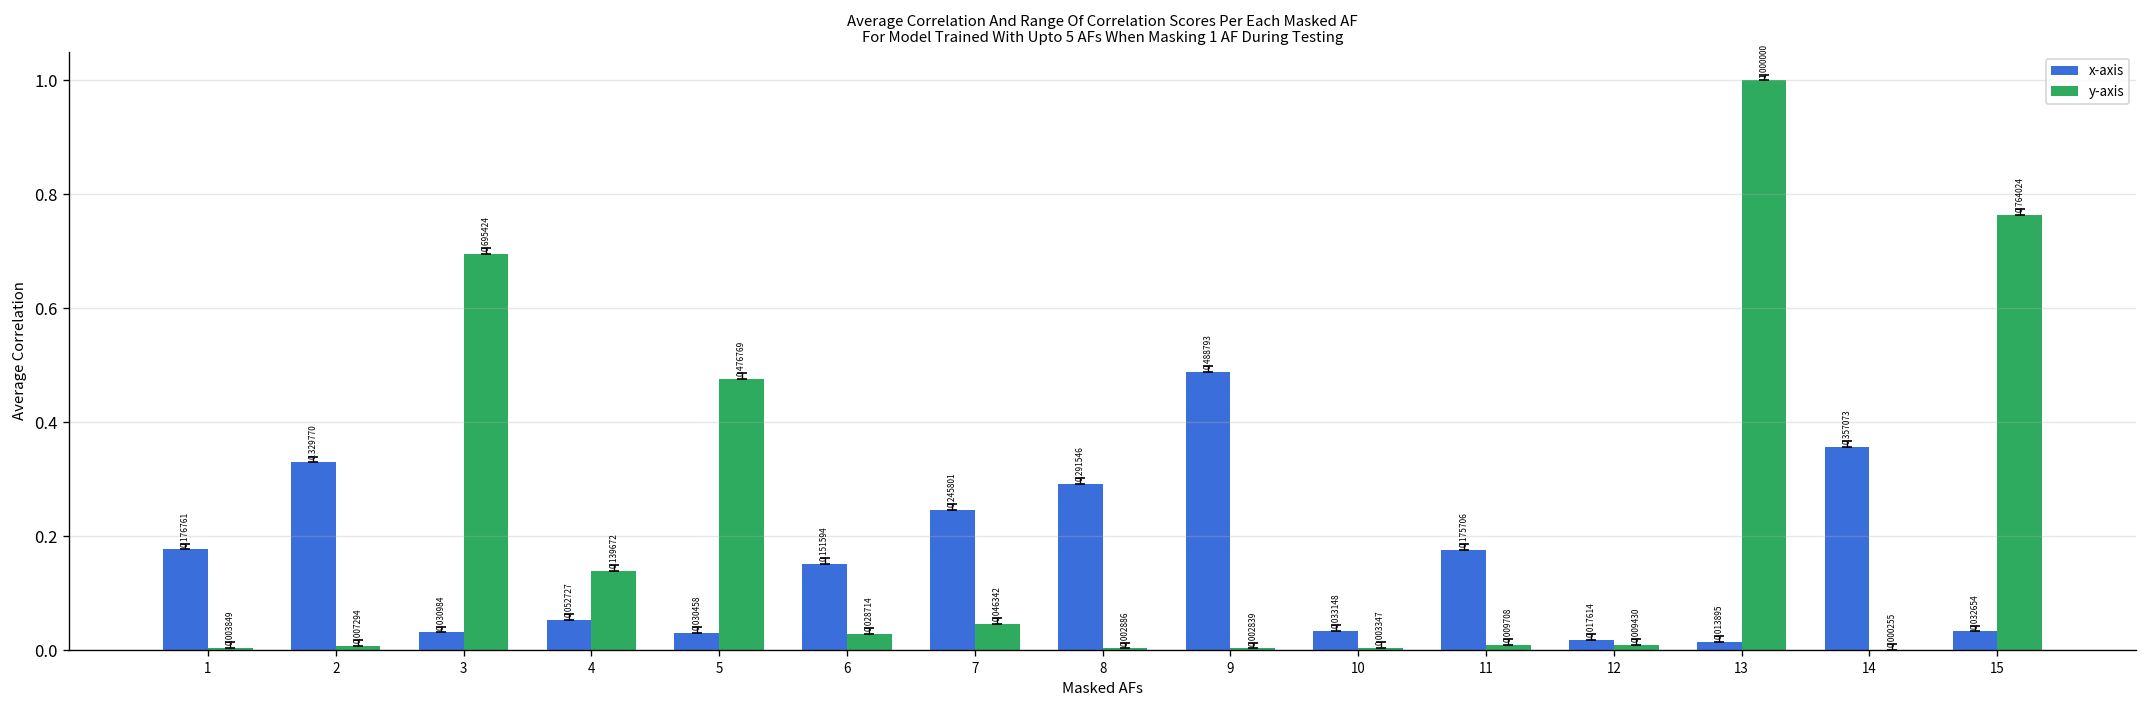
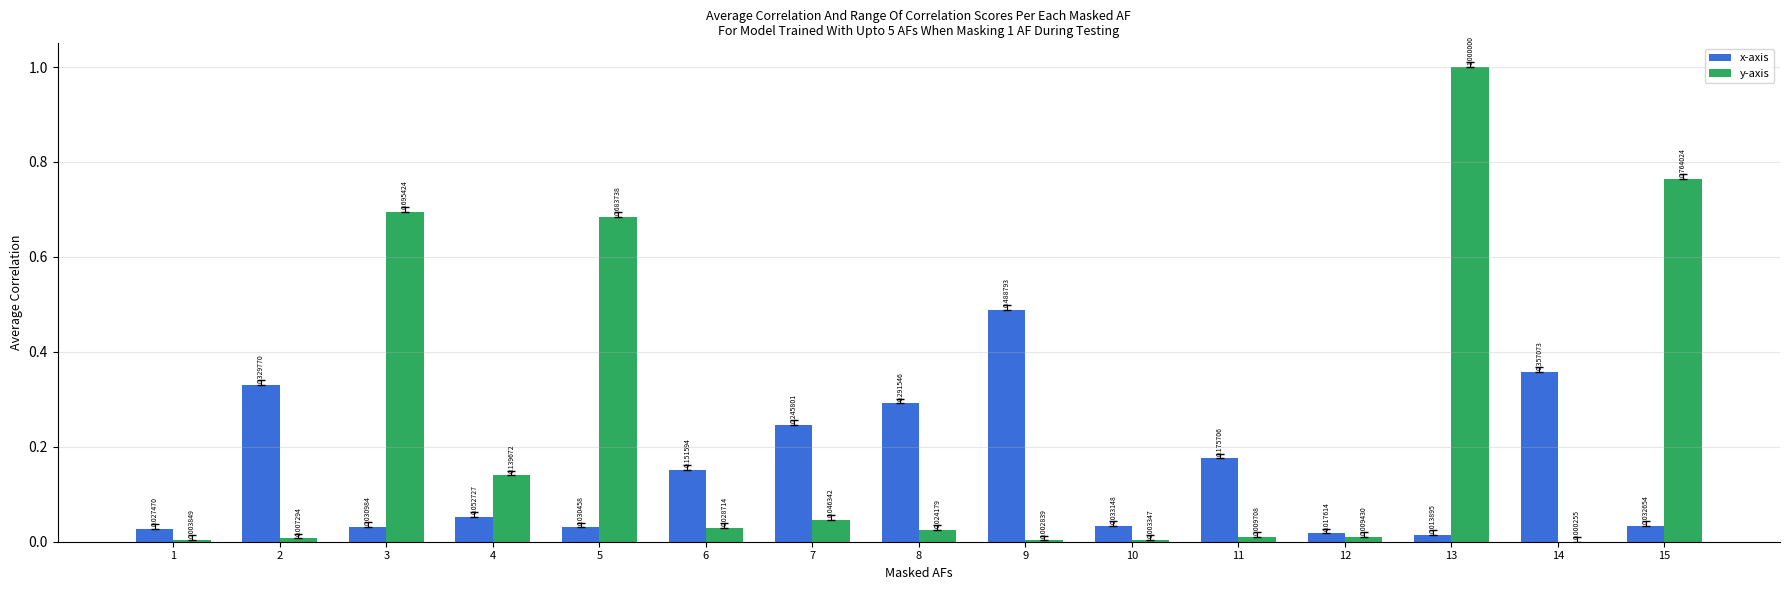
  {
    "x-axis": {
-     "1": 0.176761
+     "1": 0.027470
    },
    "y-axis": {
-     "5": 0.476769,
-     "8": 0.002886
+     "5": 0.683738,
+     "8": 0.024179
    }
  }
